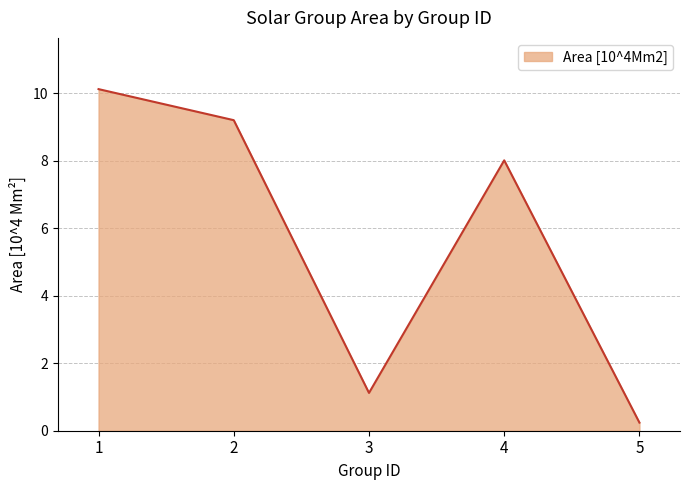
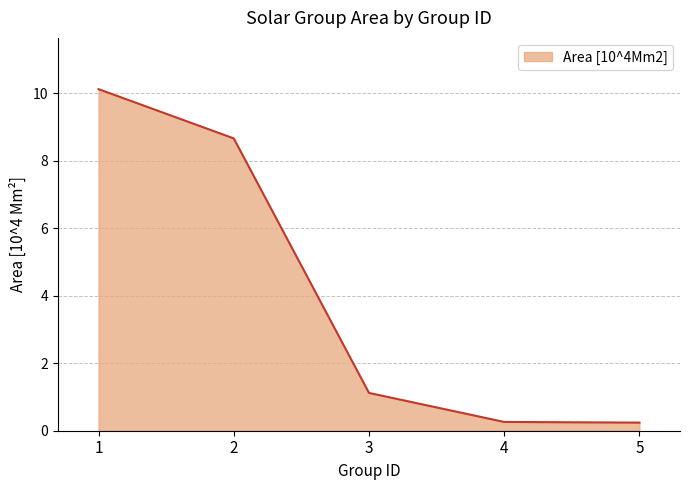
  {
    "1": 10.1,
-   "2": 9.2,
+   "2": 8.7,
    "3": 1.1,
-   "4": 8.0,
+   "4": 0.3,
    "5": 0.2
  }
